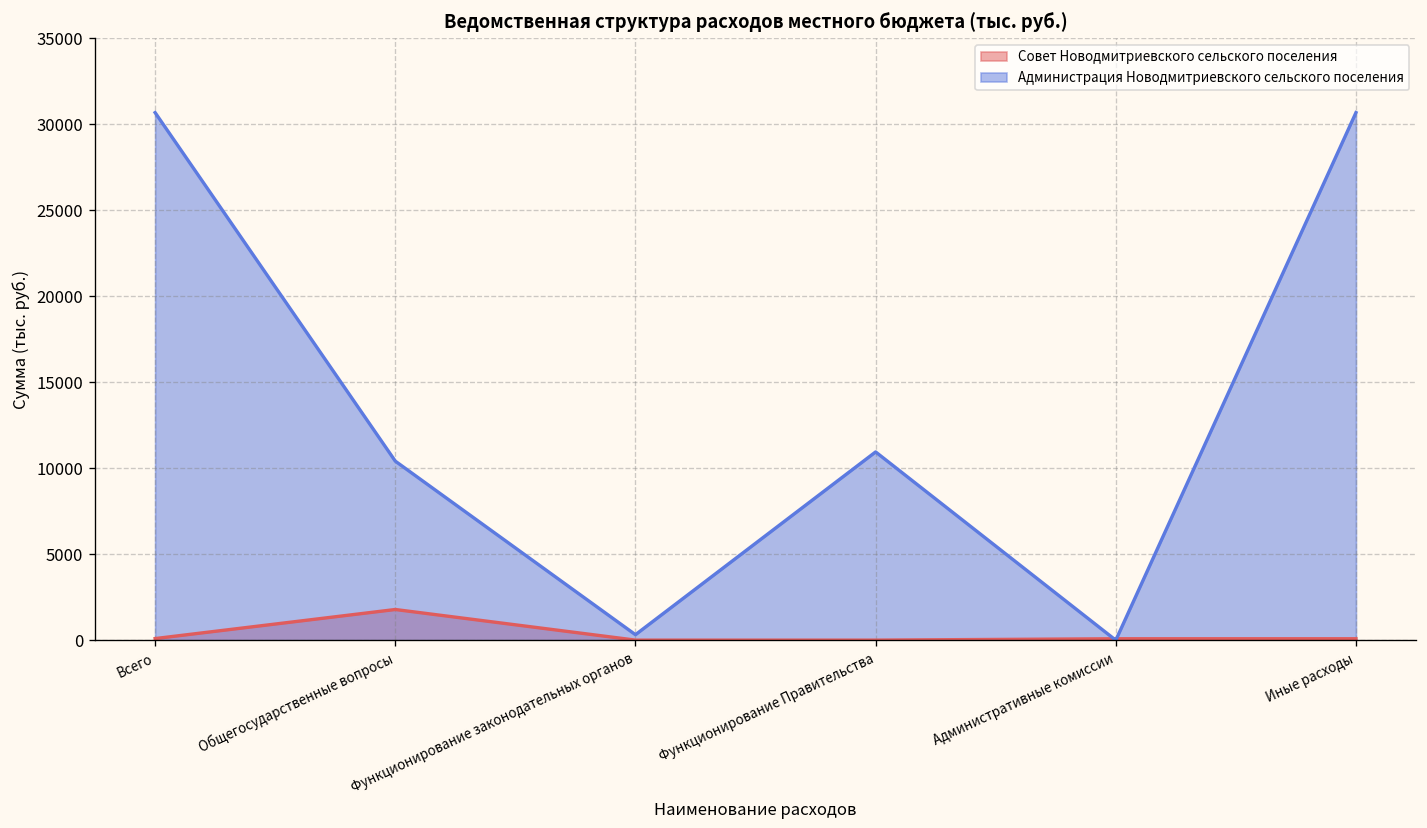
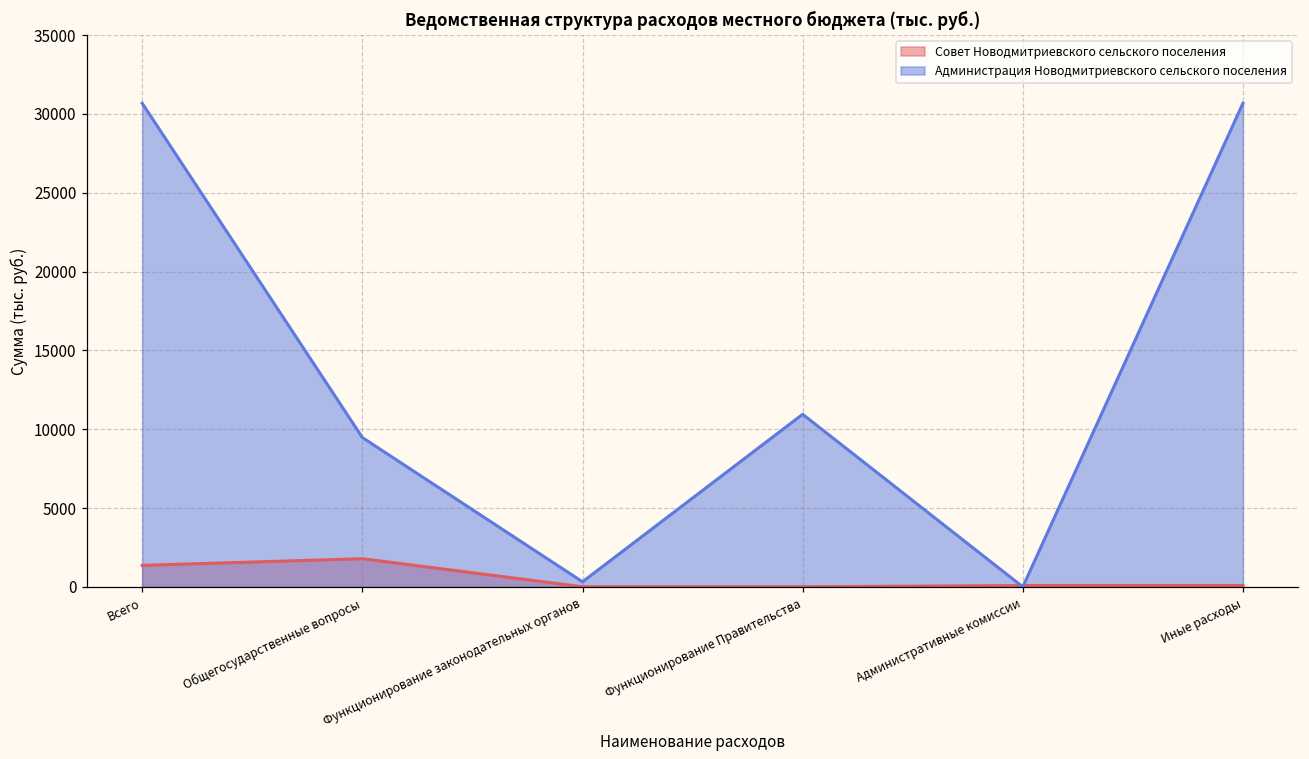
  {
    "Совет Новодмитриевского сельского поселения": {
-     "Всего": 100,
+     "Всего": 1400,
      "Общегосударственные вопросы": 1800,
      "Функционирование законодательных органов": 0,
      "Функционирование Правительства": 0,
      "Иные расходы": 100
    },
    "Администрация Новодмитриевского сельского поселения": {
      "Всего": 30700,
-     "Общегосударственные вопросы": 10400,
+     "Общегосударственные вопросы": 9500,
      "Функционирование законодательных органов": 300,
      "Функционирование Правительства": 10900,
      "Иные расходы": 30700
    }
  }
